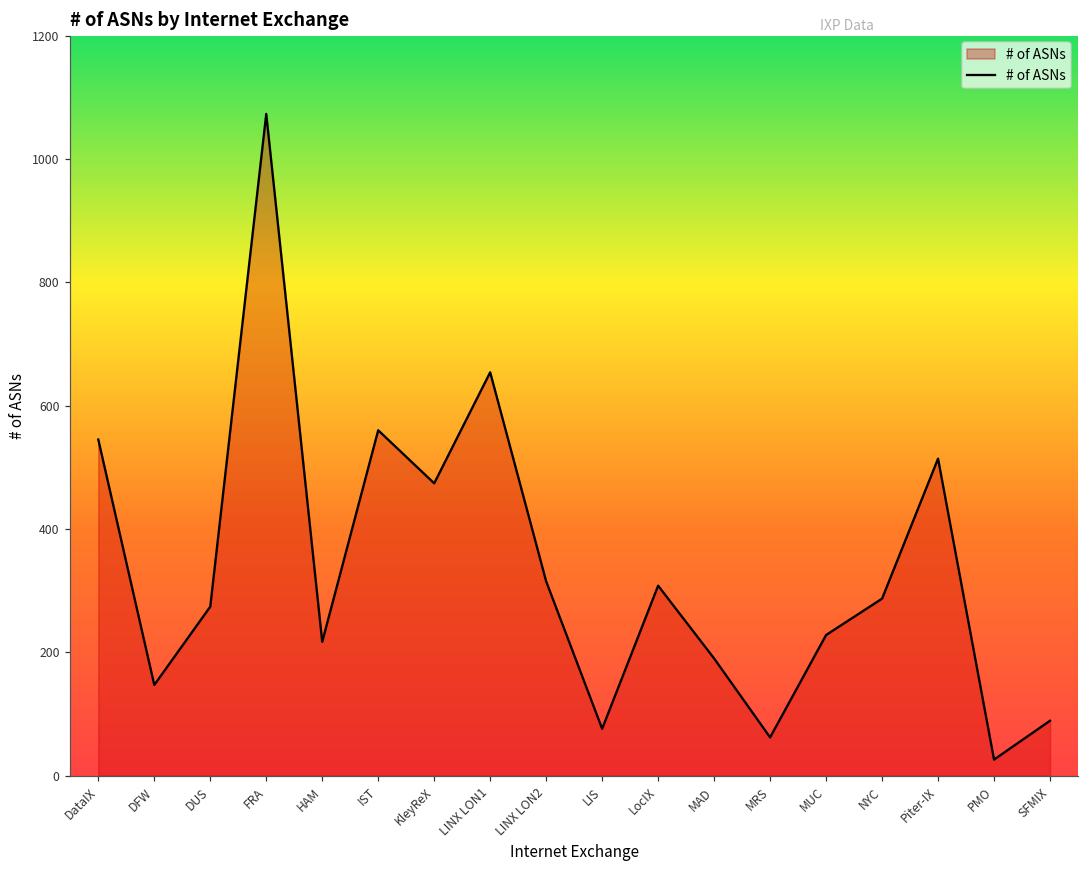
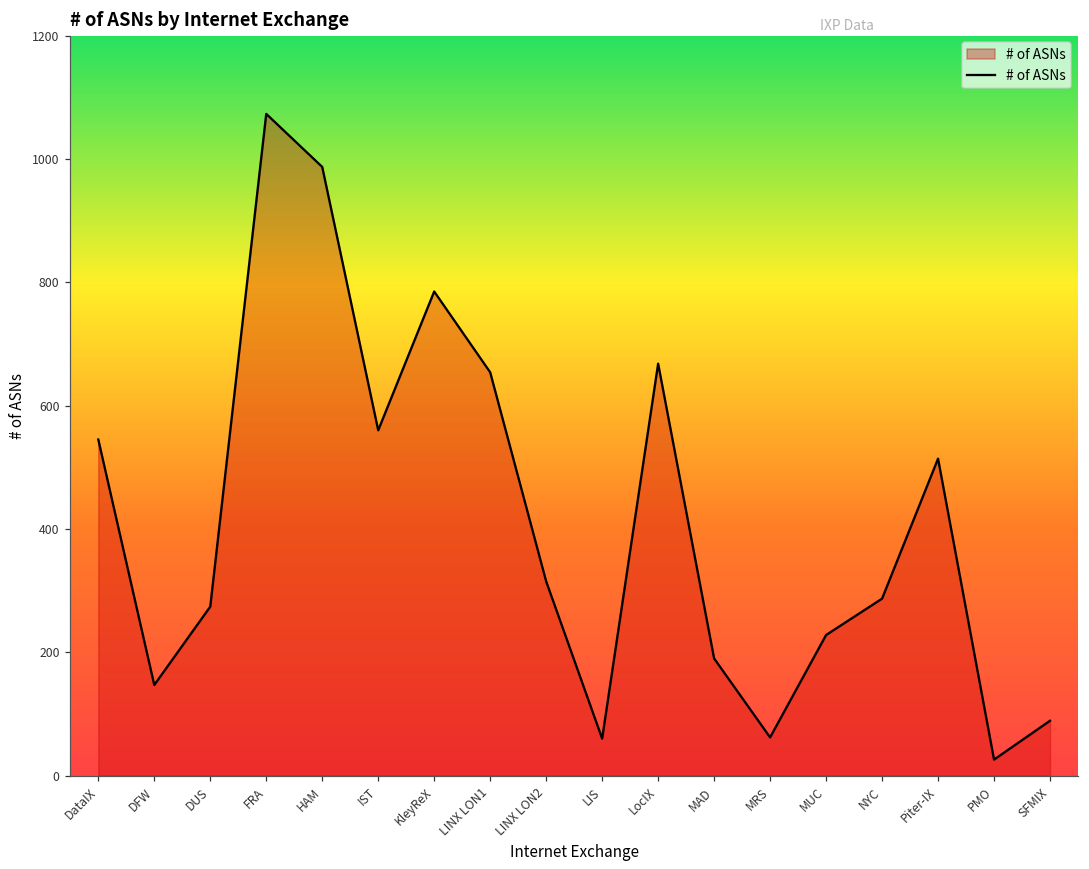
  {
    "DataIX": 550,
    "DFW": 150,
    "DUS": 270,
    "FRA": 1070,
-   "HAM": 220,
+   "HAM": 990,
    "IST": 560,
-   "KleyReX": 470,
+   "KleyReX": 790,
    "LINX LON1": 650,
    "LINX LON2": 320,
-   "LIS": 80,
-   "LocIX": 310,
+   "LIS": 60,
+   "LocIX": 670,
    "MAD": 190,
    "MRS": 60,
    "MUC": 230,
    "NYC": 290,
    "Piter-IX": 510,
    "PMO": 30,
    "SFMIX": 90
  }
